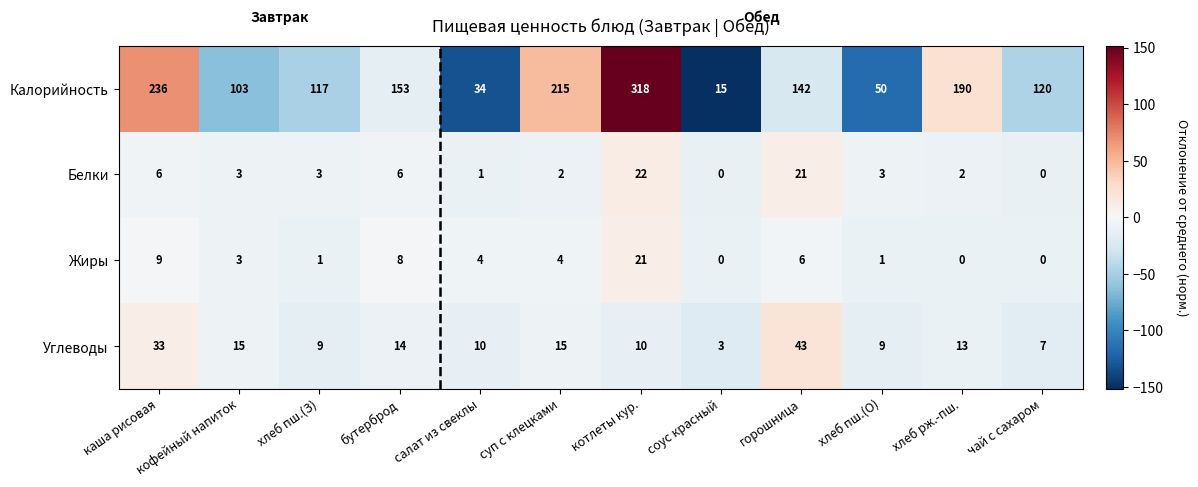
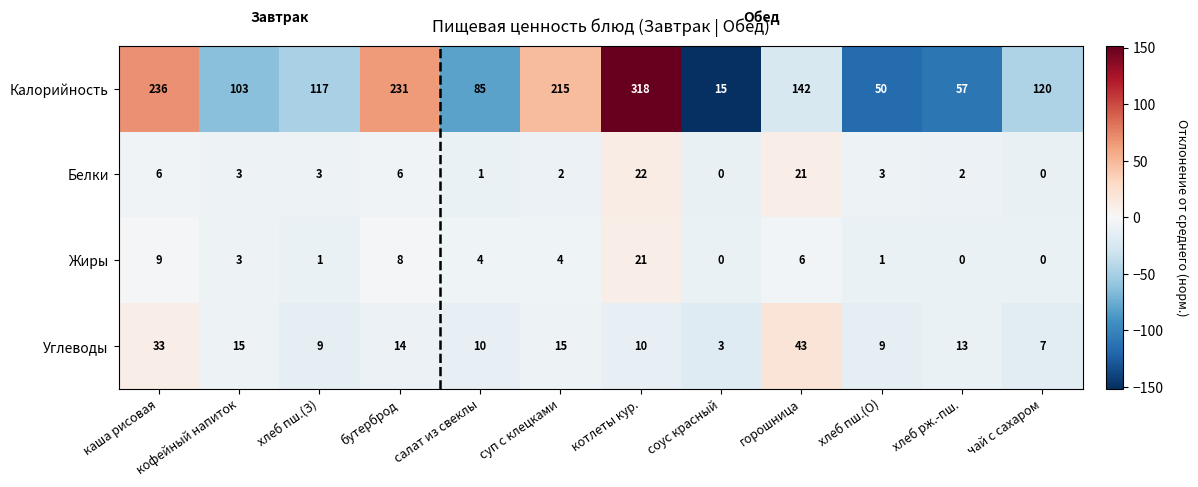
  {
    "Калорийность": {
      "каша рисовая": 236,
      "кофейный напиток": 103,
      "хлеб пш.(З)": 117,
-     "бутерброд": 153,
-     "салат из свеклы": 34,
+     "бутерброд": 231,
+     "салат из свеклы": 85,
      "суп с клецками": 215,
      "котлеты кур.": 318,
      "соус красный": 15,
      "горошница": 142,
      "хлеб пш.(О)": 50,
-     "хлеб рж.-пш.": 190,
+     "хлеб рж.-пш.": 57,
      "чай с сахаром": 120
    },
    "Белки": {
      "каша рисовая": 6,
      "кофейный напиток": 3,
      "хлеб пш.(З)": 3,
      "бутерброд": 6,
      "салат из свеклы": 1,
      "суп с клецками": 2,
      "котлеты кур.": 22,
      "соус красный": 0,
      "горошница": 21,
      "хлеб пш.(О)": 3,
      "хлеб рж.-пш.": 2,
      "чай с сахаром": 0
    },
    "Жиры": {
      "каша рисовая": 9,
      "кофейный напиток": 3,
      "хлеб пш.(З)": 1,
      "бутерброд": 8,
      "салат из свеклы": 4,
      "суп с клецками": 4,
      "котлеты кур.": 21,
      "соус красный": 0,
      "горошница": 6,
      "хлеб пш.(О)": 1,
      "хлеб рж.-пш.": 0,
      "чай с сахаром": 0
    },
    "Углеводы": {
      "каша рисовая": 33,
      "кофейный напиток": 15,
      "хлеб пш.(З)": 9,
      "бутерброд": 14,
      "салат из свеклы": 10,
      "суп с клецками": 15,
      "котлеты кур.": 10,
      "соус красный": 3,
      "горошница": 43,
      "хлеб пш.(О)": 9,
      "хлеб рж.-пш.": 13,
      "чай с сахаром": 7
    }
  }
